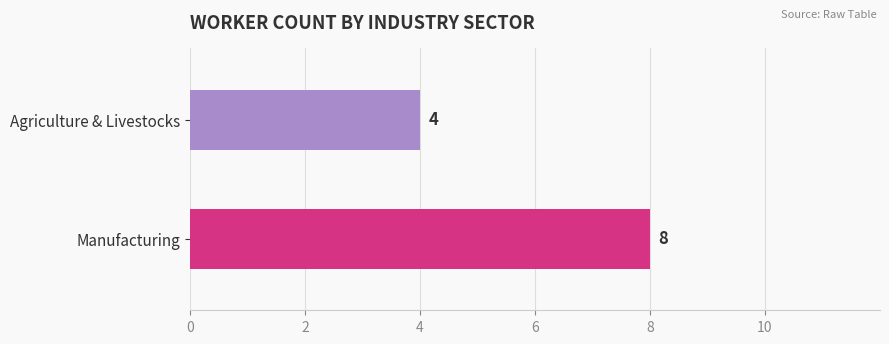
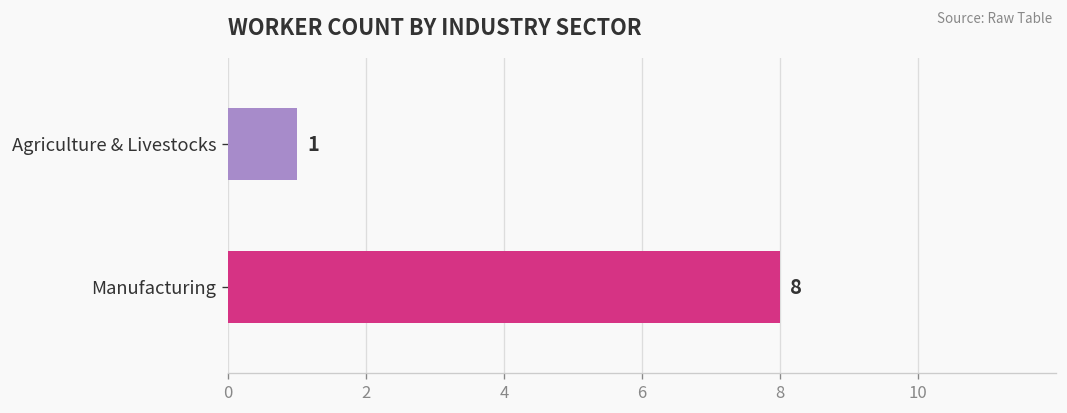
  {
-   "Agriculture & Livestocks": 4,
+   "Agriculture & Livestocks": 1,
    "Manufacturing": 8
  }
